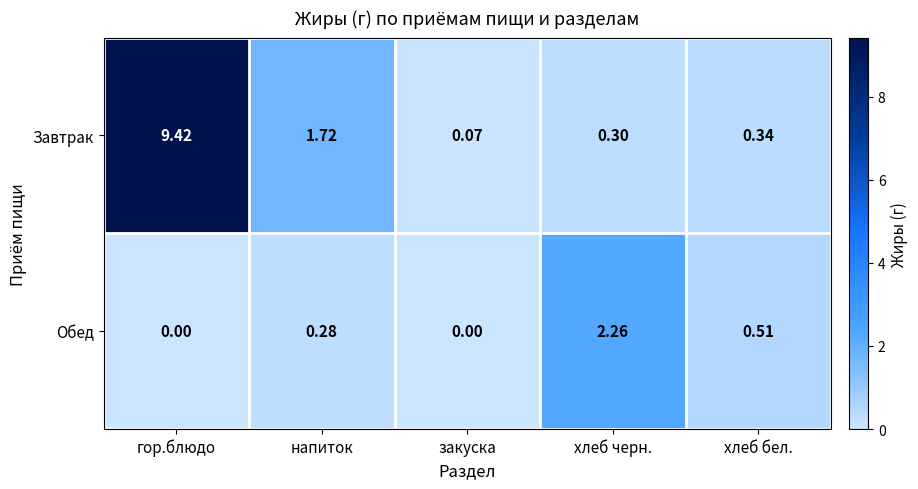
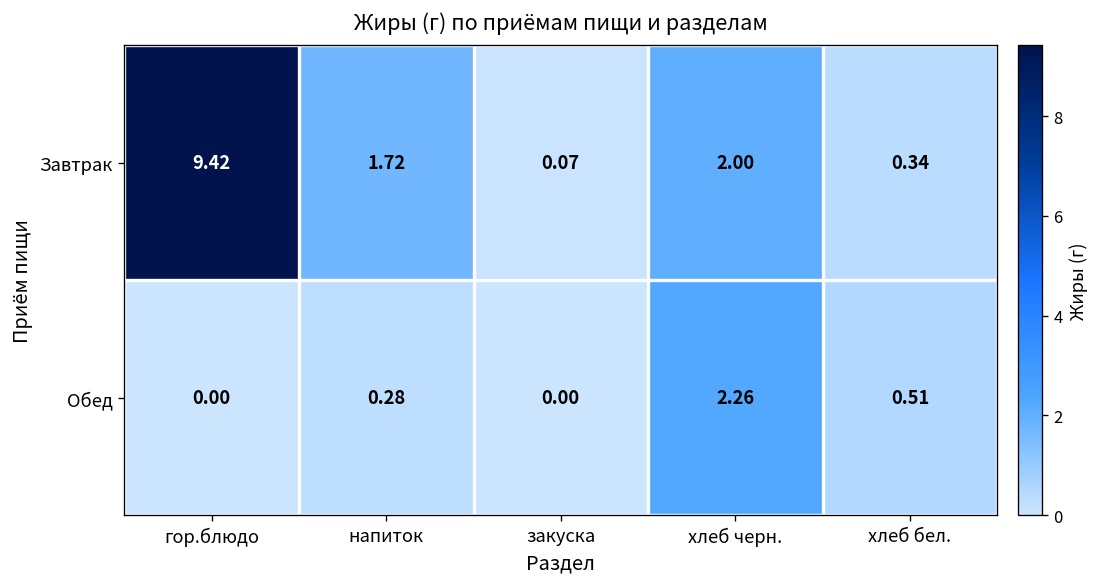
  {
    "Завтрак": {
      "гор.блюдо": 9.42,
      "напиток": 1.72,
      "закуска": 0.07,
-     "хлеб черн.": 0.30,
+     "хлеб черн.": 2.00,
      "хлеб бел.": 0.34
    },
    "Обед": {
      "гор.блюдо": 0.00,
      "напиток": 0.28,
      "закуска": 0.00,
      "хлеб черн.": 2.26,
      "хлеб бел.": 0.51
    }
  }
